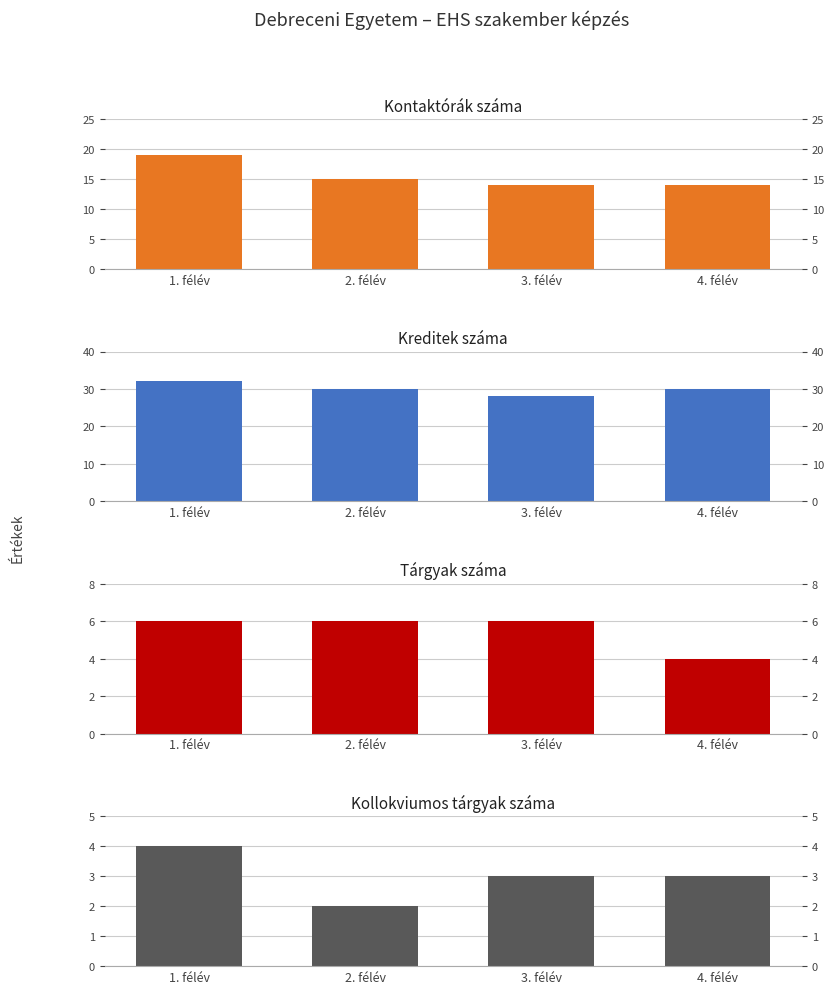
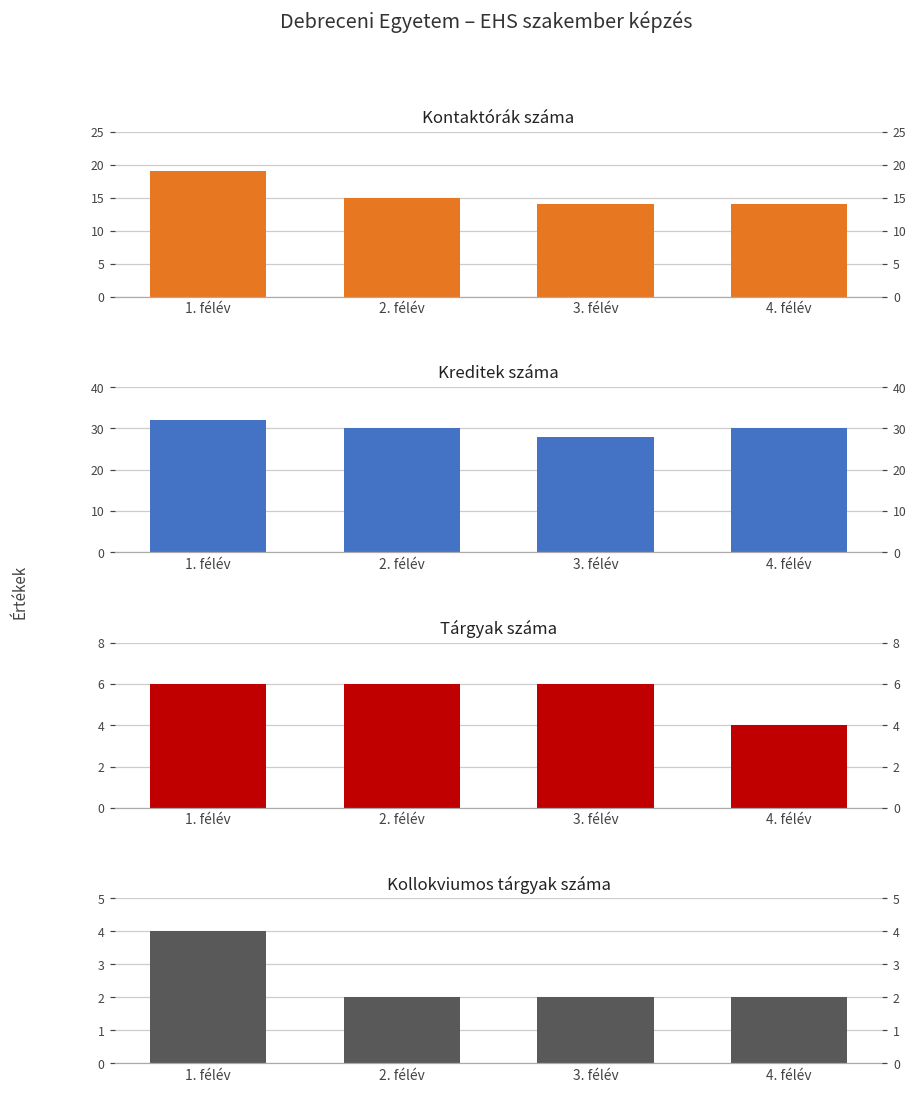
  {
    "Kontaktórák száma": {
      "1. félév": 19,
      "2. félév": 15,
      "3. félév": 14,
      "4. félév": 14
    },
    "Kreditek száma": {
      "1. félév": 32,
      "2. félév": 30,
      "3. félév": 28,
      "4. félév": 30
    },
    "Tárgyak száma": {
      "1. félév": 6.0,
      "2. félév": 6.0,
      "3. félév": 6.0,
      "4. félév": 4.0
    },
    "Kollokviumos tárgyak száma": {
      "1. félév": 4,
      "2. félév": 2,
-     "3. félév": 3,
-     "4. félév": 3
+     "3. félév": 2,
+     "4. félév": 2
    }
  }
